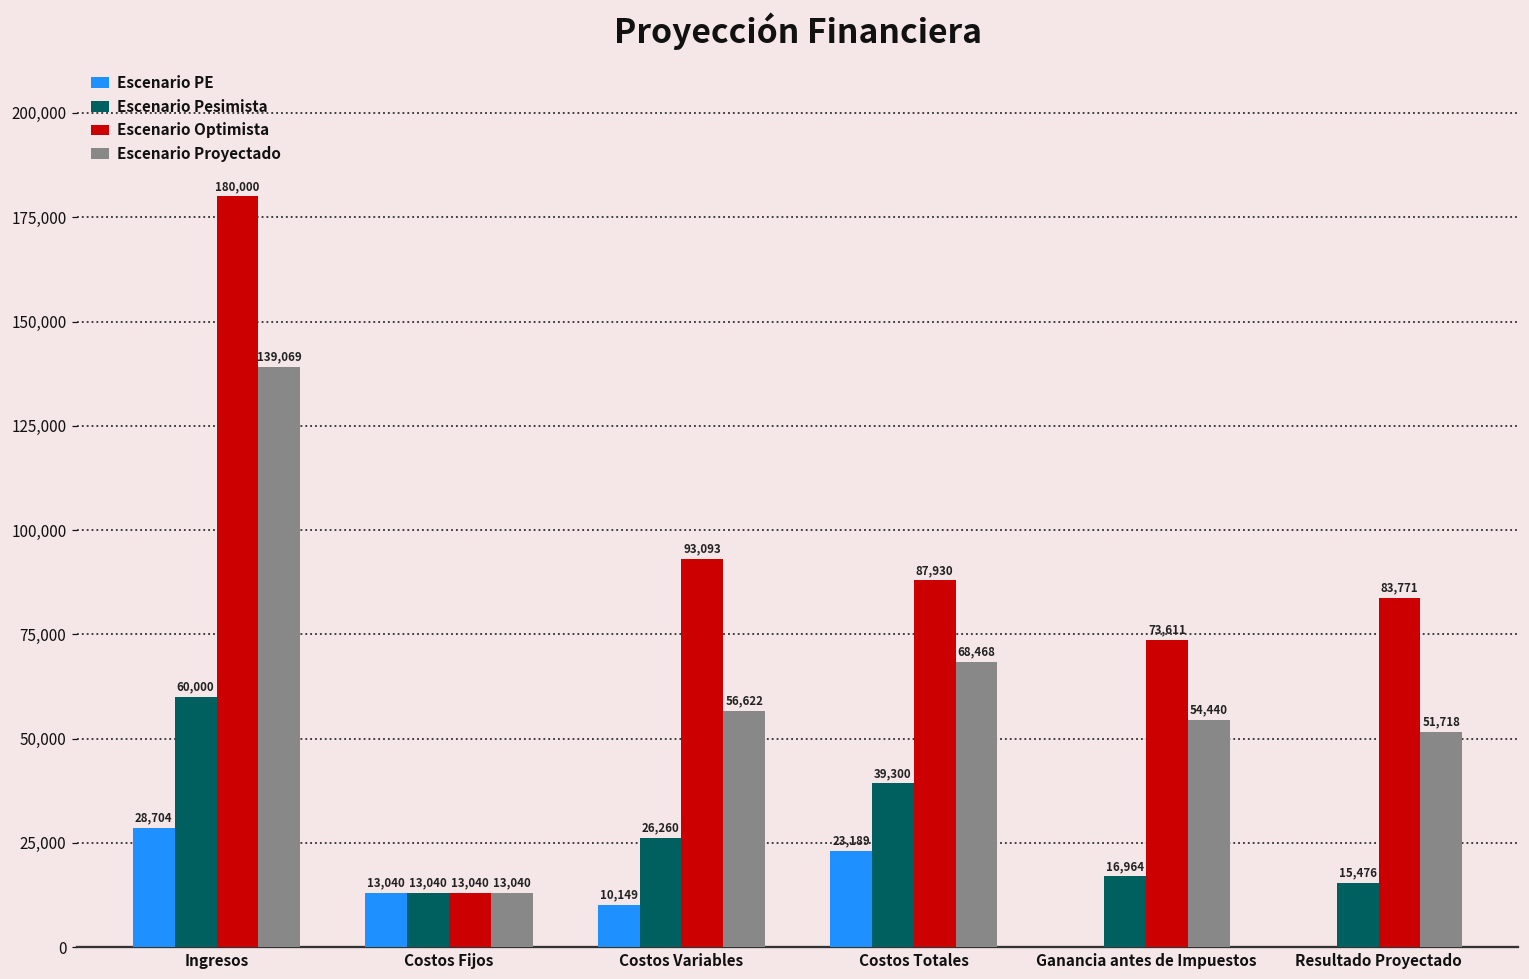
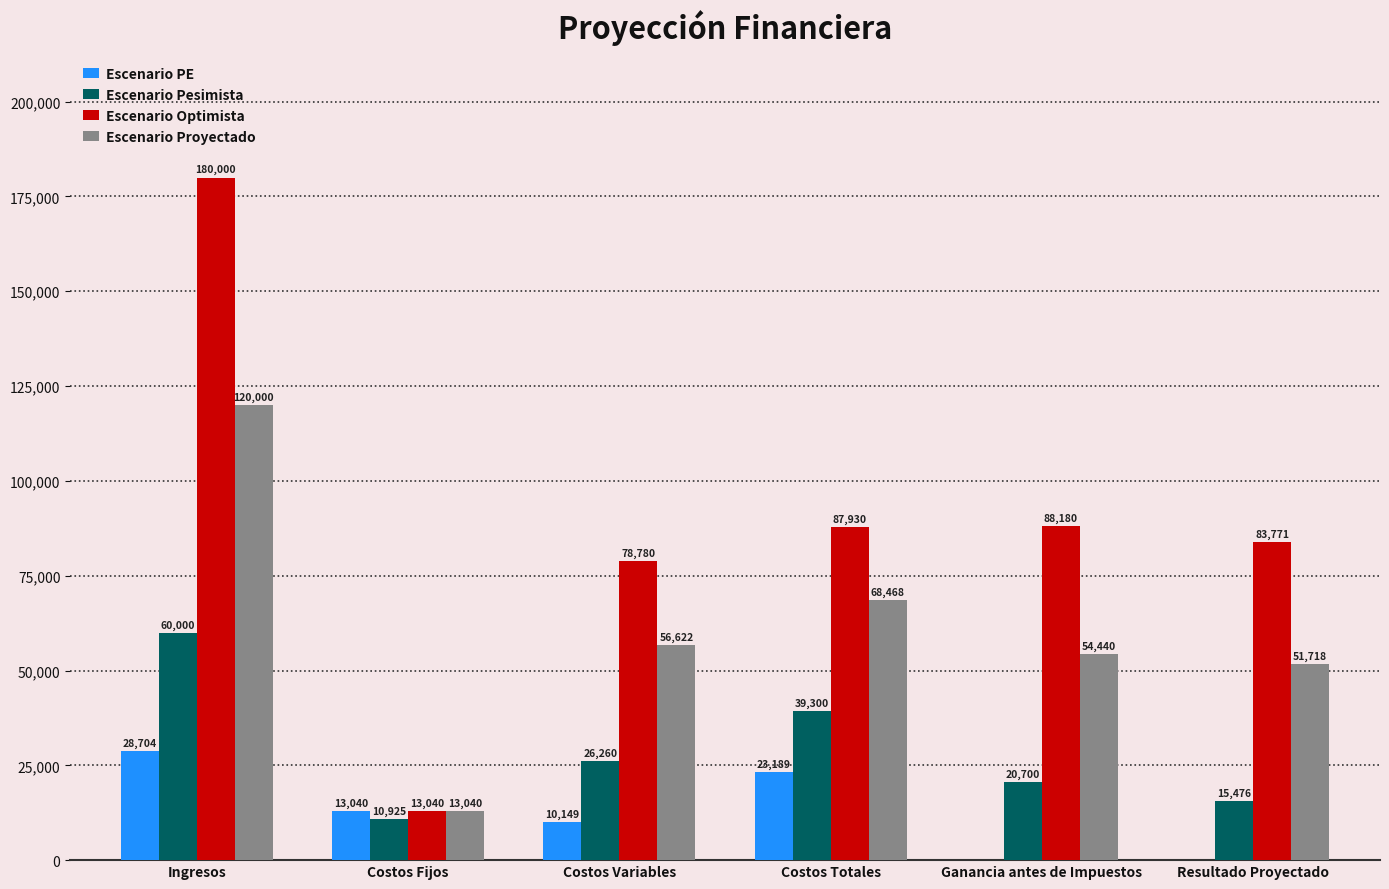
  {
    "Escenario PE": {
      "Ingresos": "28,704",
      "Costos Fijos": "13,040",
      "Costos Variables": "10,149",
      "Costos Totales": "23,189"
    },
    "Escenario Pesimista": {
      "Ingresos": "60,000",
-     "Costos Fijos": "13,040",
+     "Costos Fijos": "10,925",
      "Costos Variables": "26,260",
      "Costos Totales": "39,300",
-     "Ganancia antes de Impuestos": "16,964",
+     "Ganancia antes de Impuestos": "20,700",
      "Resultado Proyectado": "15,476"
    },
    "Escenario Optimista": {
      "Ingresos": "180,000",
      "Costos Fijos": "13,040",
-     "Costos Variables": "93,093",
+     "Costos Variables": "78,780",
      "Costos Totales": "87,930",
-     "Ganancia antes de Impuestos": "73,611",
+     "Ganancia antes de Impuestos": "88,180",
      "Resultado Proyectado": "83,771"
    },
    "Escenario Proyectado": {
-     "Ingresos": "139,069",
+     "Ingresos": "120,000",
      "Costos Fijos": "13,040",
      "Costos Variables": "56,622",
      "Costos Totales": "68,468",
      "Ganancia antes de Impuestos": "54,440",
      "Resultado Proyectado": "51,718"
    }
  }
